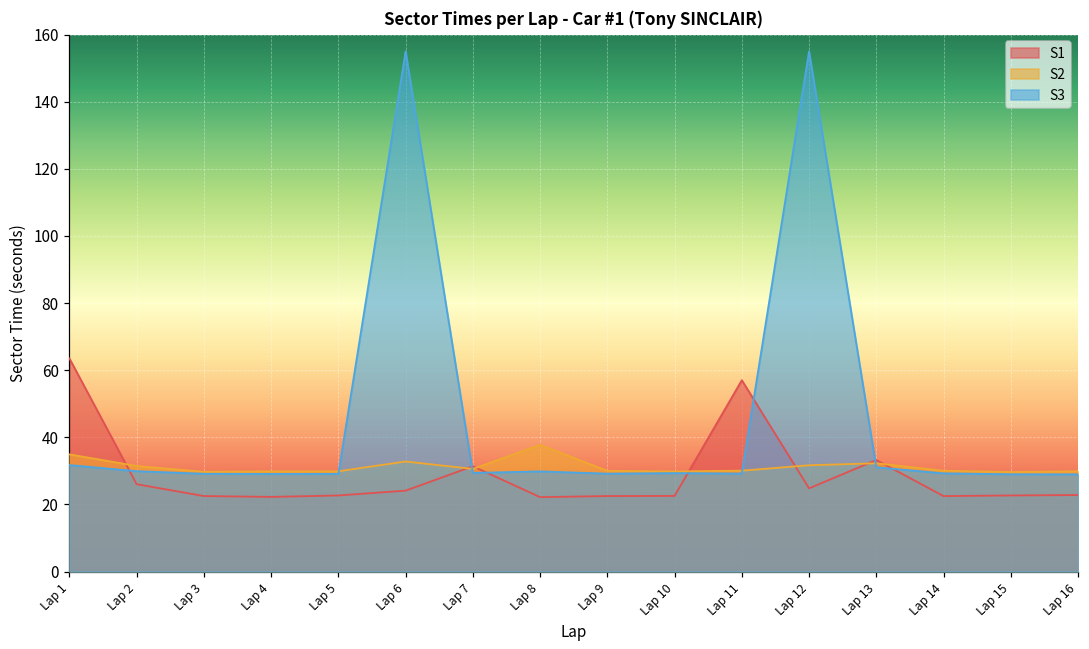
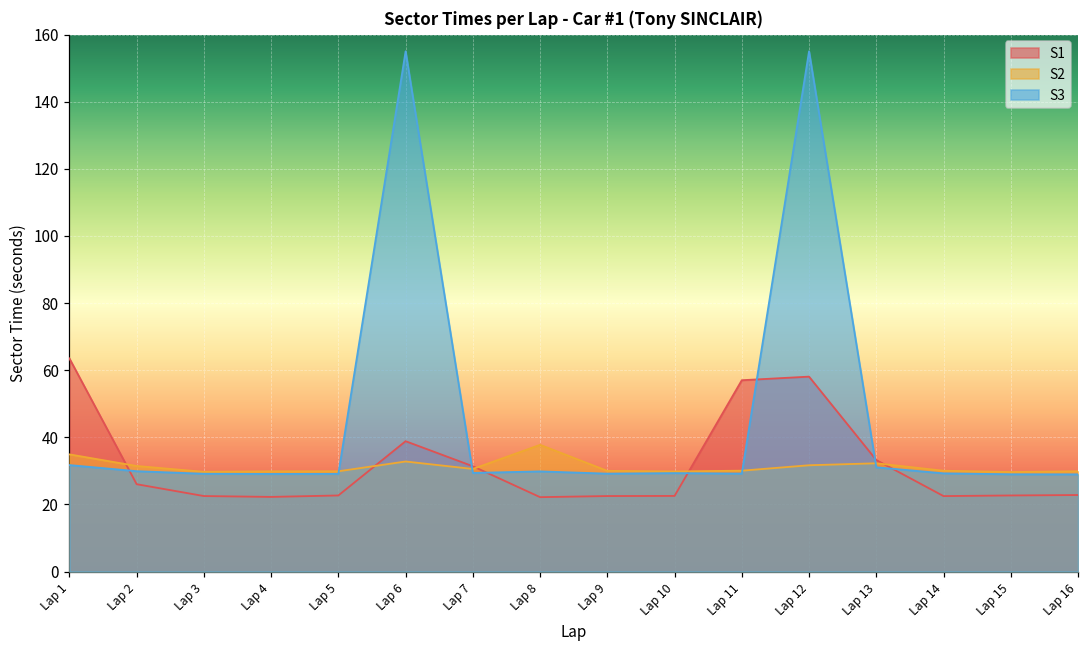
  {
    "S1": {
      "Lap 1": 64,
      "Lap 2": 26,
      "Lap 3": 23,
      "Lap 4": 22,
      "Lap 5": 23,
-     "Lap 6": 24,
+     "Lap 6": 39,
      "Lap 8": 22,
      "Lap 9": 23,
      "Lap 10": 23,
      "Lap 11": 57,
-     "Lap 12": 25,
+     "Lap 12": 58,
      "Lap 13": 33,
      "Lap 14": 22,
      "Lap 15": 23,
      "Lap 16": 23
    },
    "S2": {
      "Lap 1": 35,
      "Lap 2": 31,
      "Lap 6": 33,
      "Lap 8": 38,
      "Lap 9": 30,
      "Lap 11": 30,
      "Lap 12": 32,
      "Lap 13": 32,
      "Lap 16": 30
    },
    "S3": {
      "Lap 1": 32,
      "Lap 2": 30,
      "Lap 6": 155,
      "Lap 7": 29,
      "Lap 8": 30,
      "Lap 9": 29,
      "Lap 11": 29,
      "Lap 12": 155,
      "Lap 13": 31,
      "Lap 16": 29
    }
  }
